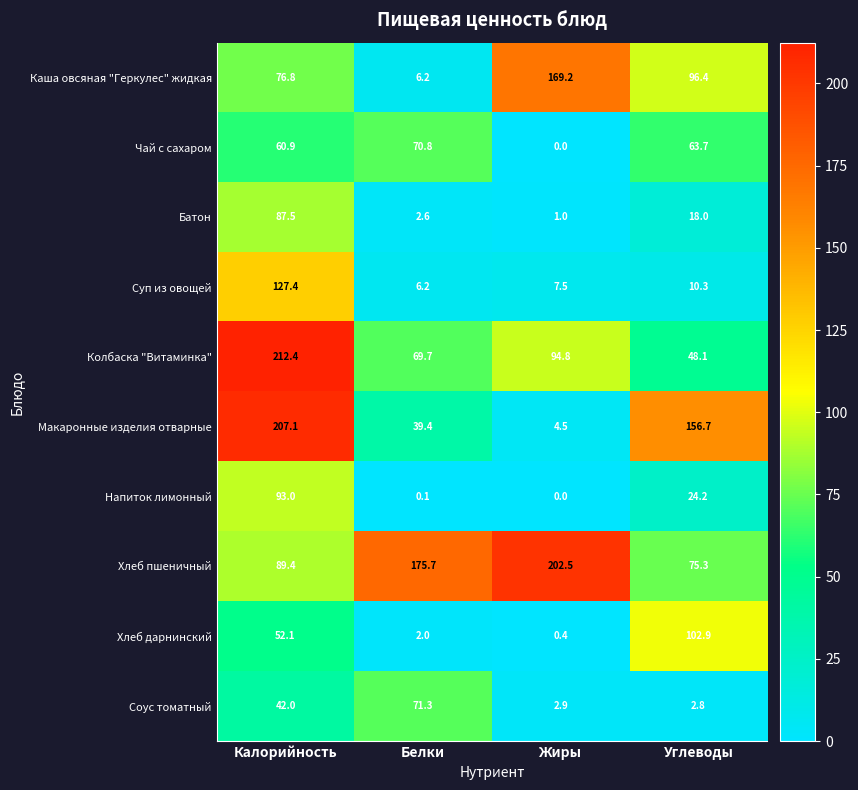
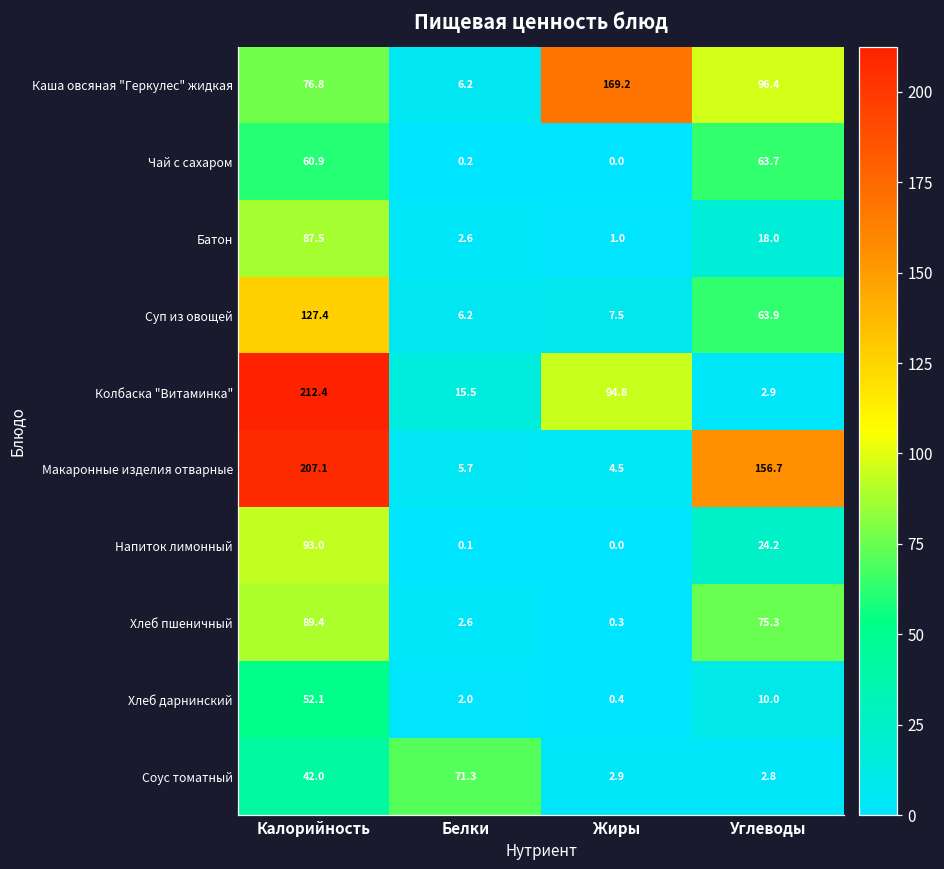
  {
    "Каша овсяная \"Геркулес\" жидкая": {
      "Калорийность": 76.8,
      "Белки": 6.2,
      "Жиры": 169.2,
      "Углеводы": 96.4
    },
    "Чай с сахаром": {
      "Калорийность": 60.9,
-     "Белки": 70.8,
+     "Белки": 0.2,
      "Жиры": 0.0,
      "Углеводы": 63.7
    },
    "Батон": {
      "Калорийность": 87.5,
      "Белки": 2.6,
      "Жиры": 1.0,
      "Углеводы": 18.0
    },
    "Суп из овощей": {
      "Калорийность": 127.4,
      "Белки": 6.2,
      "Жиры": 7.5,
-     "Углеводы": 10.3
+     "Углеводы": 63.9
    },
    "Колбаска \"Витаминка\"": {
      "Калорийность": 212.4,
-     "Белки": 69.7,
+     "Белки": 15.5,
      "Жиры": 94.8,
-     "Углеводы": 48.1
+     "Углеводы": 2.9
    },
    "Макаронные изделия отварные": {
      "Калорийность": 207.1,
-     "Белки": 39.4,
+     "Белки": 5.7,
      "Жиры": 4.5,
      "Углеводы": 156.7
    },
    "Напиток лимонный": {
      "Калорийность": 93.0,
      "Белки": 0.1,
      "Жиры": 0.0,
      "Углеводы": 24.2
    },
    "Хлеб пшеничный": {
      "Калорийность": 89.4,
-     "Белки": 175.7,
-     "Жиры": 202.5,
+     "Белки": 2.6,
+     "Жиры": 0.3,
      "Углеводы": 75.3
    },
    "Хлеб дарнинский": {
      "Калорийность": 52.1,
      "Белки": 2.0,
      "Жиры": 0.4,
-     "Углеводы": 102.9
+     "Углеводы": 10.0
    },
    "Соус томатный": {
      "Калорийность": 42.0,
      "Белки": 71.3,
      "Жиры": 2.9,
      "Углеводы": 2.8
    }
  }
